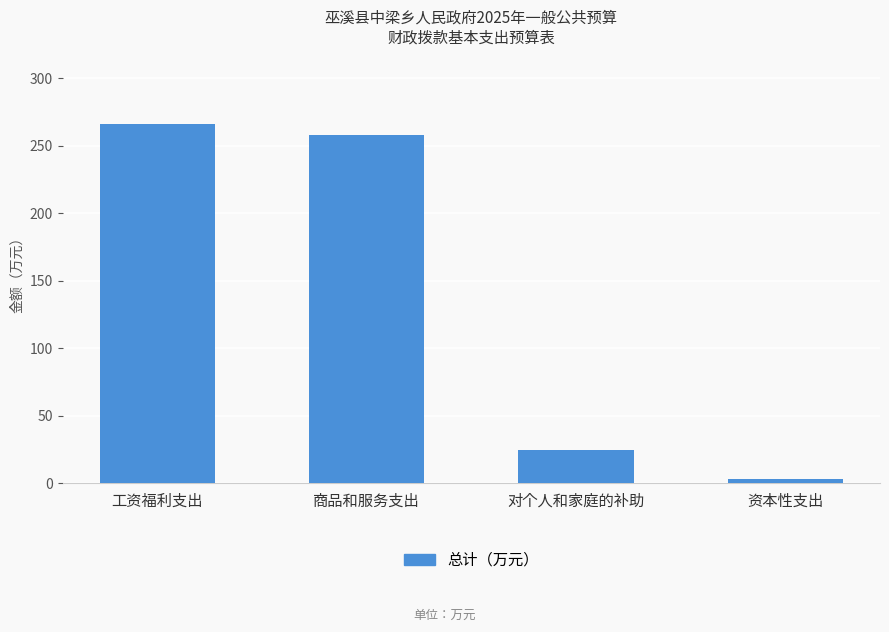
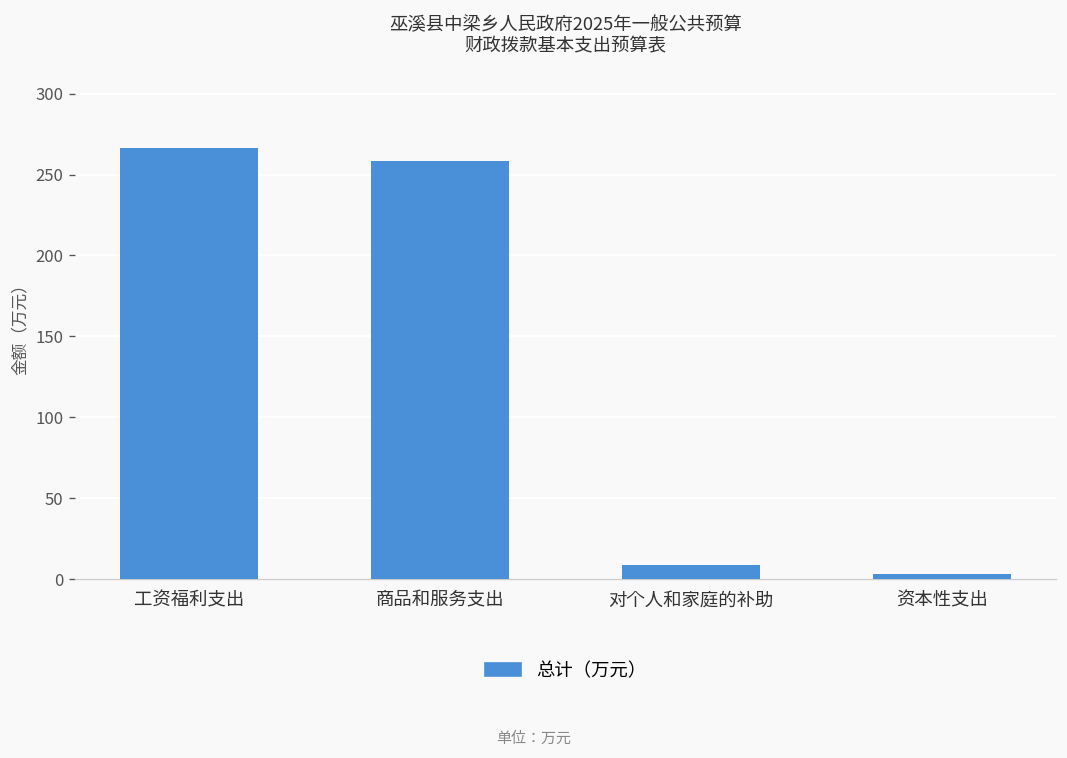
  {
    "工资福利支出": 266,
    "商品和服务支出": 258,
-   "对个人和家庭的补助": 25,
+   "对个人和家庭的补助": 9,
    "资本性支出": 3
  }
